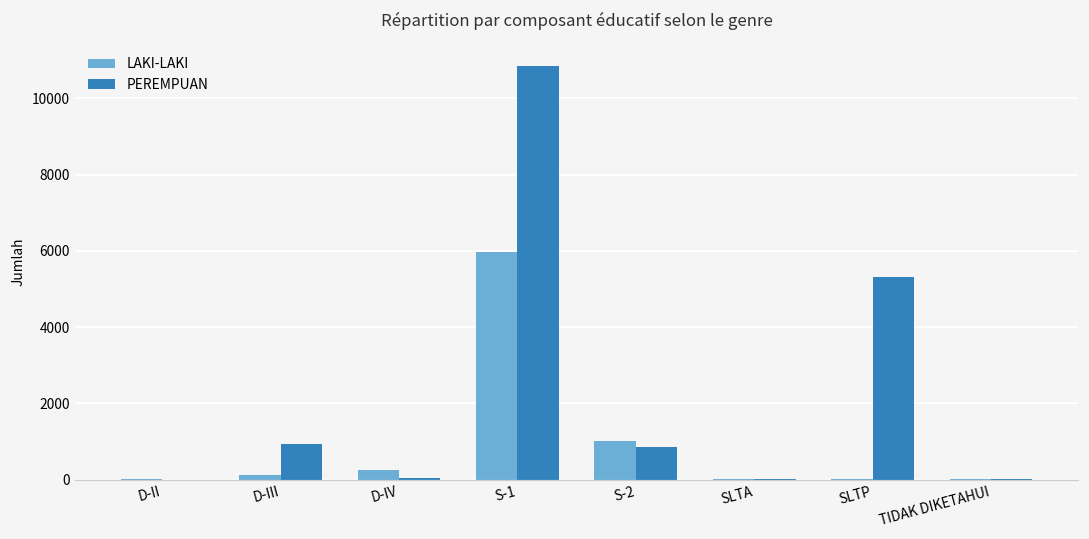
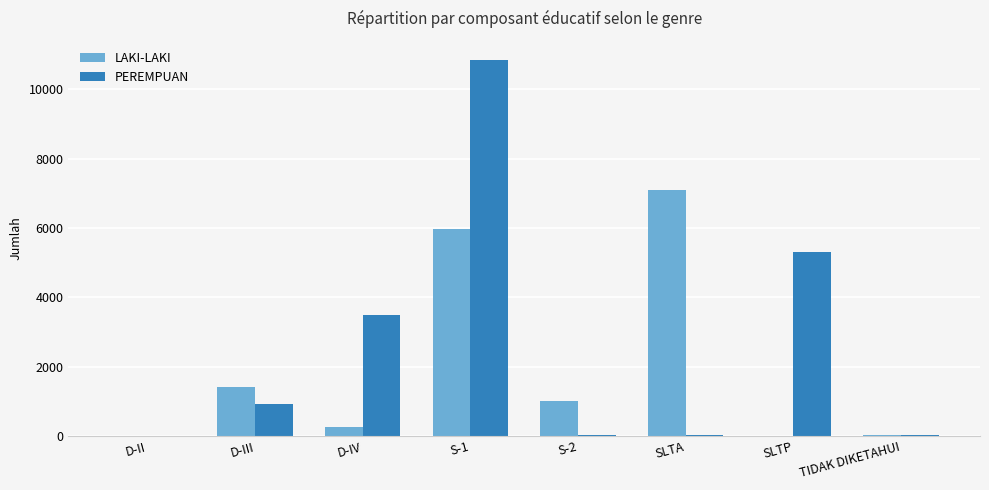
  {
    "LAKI-LAKI": {
-     "D-III": 100,
+     "D-III": 1400,
      "D-IV": 300,
      "S-1": 6000,
      "S-2": 1000,
-     "SLTA": 0
+     "SLTA": 7100
    },
    "PEREMPUAN": {
      "D-II": 0,
      "D-III": 900,
-     "D-IV": 0,
+     "D-IV": 3500,
      "S-1": 10900,
-     "S-2": 800,
+     "S-2": 0,
      "SLTP": 5300
    }
  }
